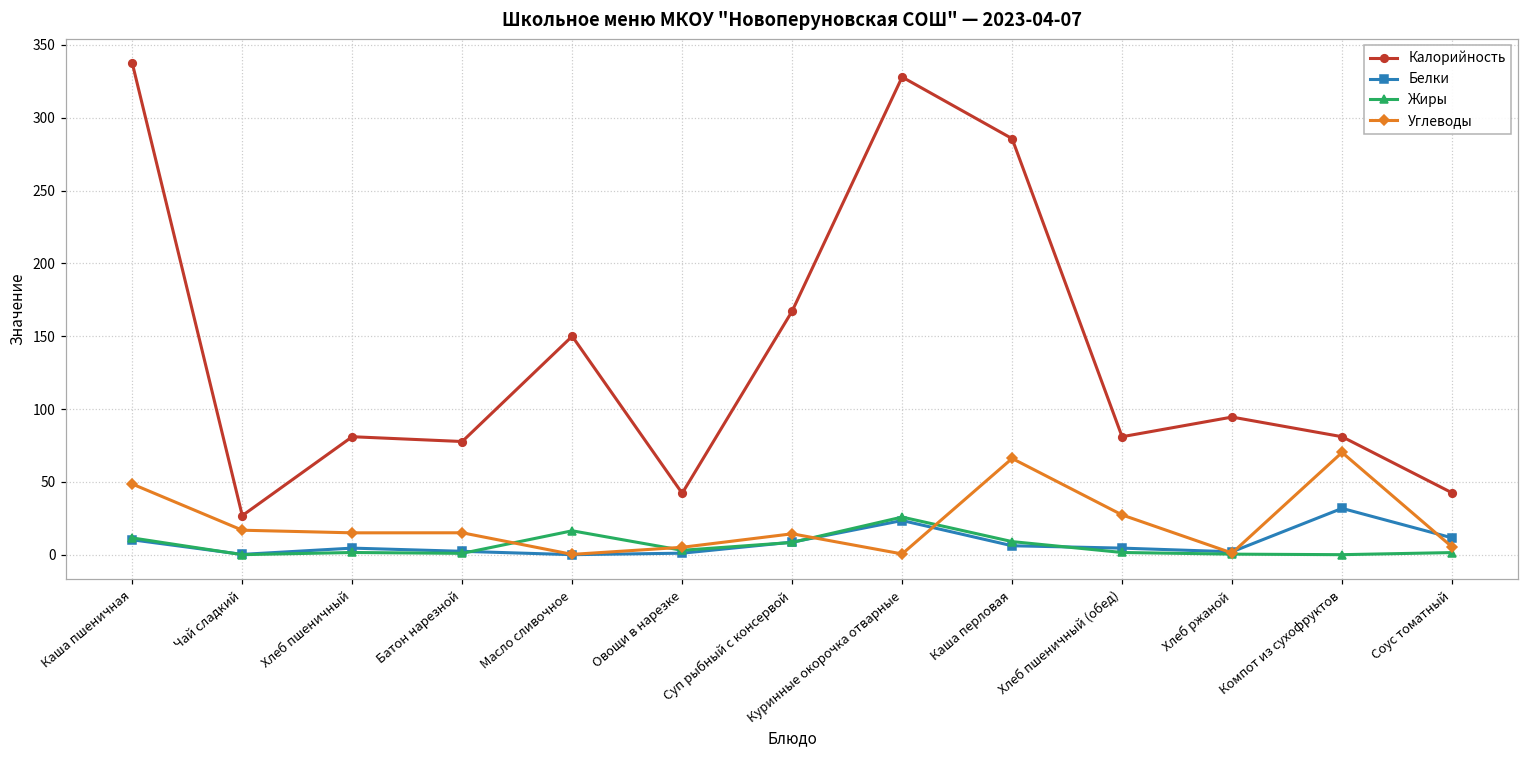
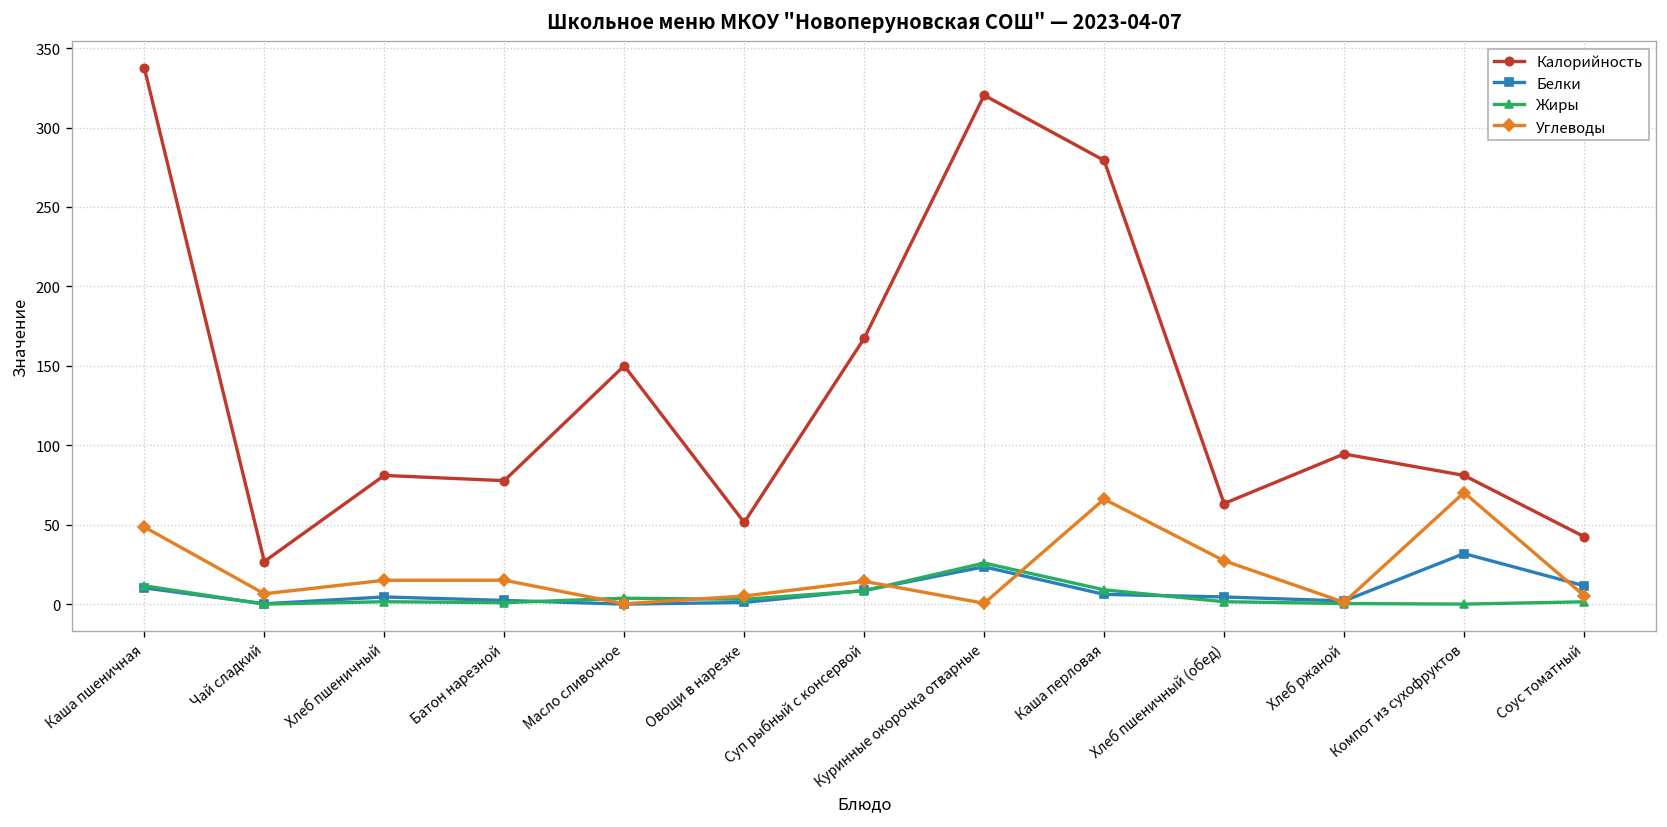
  {
    "Калорийность": {
      "Каша пшеничная": 338,
      "Чай сладкий": 27,
      "Хлеб пшеничный": 81,
      "Батон нарезной": 78,
      "Масло сливочное": 150,
-     "Овощи в нарезке": 42,
+     "Овощи в нарезке": 51,
      "Суп рыбный с консервой": 167,
-     "Куринные окорочка отварные": 328,
-     "Каша перловая": 286,
-     "Хлеб пшеничный (обед)": 81,
+     "Куринные окорочка отварные": 320,
+     "Каша перловая": 279,
+     "Хлеб пшеничный (обед)": 63,
      "Хлеб ржаной": 95,
      "Компот из сухофруктов": 81,
      "Соус томатный": 42
    },
    "Белки": {
      "Хлеб пшеничный": 5,
      "Овощи в нарезке": 1,
      "Куринные окорочка отварные": 23,
      "Каша перловая": 6,
      "Хлеб пшеничный (обед)": 5,
      "Компот из сухофруктов": 32,
      "Соус томатный": 12
    },
    "Жиры": {
      "Хлеб пшеничный": 2,
-     "Масло сливочное": 16,
+     "Масло сливочное": 4,
      "Овощи в нарезке": 3,
      "Куринные окорочка отварные": 26,
      "Каша перловая": 9,
      "Хлеб пшеничный (обед)": 2,
      "Компот из сухофруктов": 0,
      "Соус томатный": 1
    },
    "Углеводы": {
      "Каша пшеничная": 49,
-     "Чай сладкий": 17,
+     "Чай сладкий": 7,
      "Хлеб пшеничный": 15,
      "Батон нарезной": 15,
      "Овощи в нарезке": 5,
      "Суп рыбный с консервой": 14,
      "Куринные окорочка отварные": 1,
      "Каша перловая": 66,
      "Хлеб пшеничный (обед)": 27,
      "Компот из сухофруктов": 70,
      "Соус томатный": 5
    }
  }
